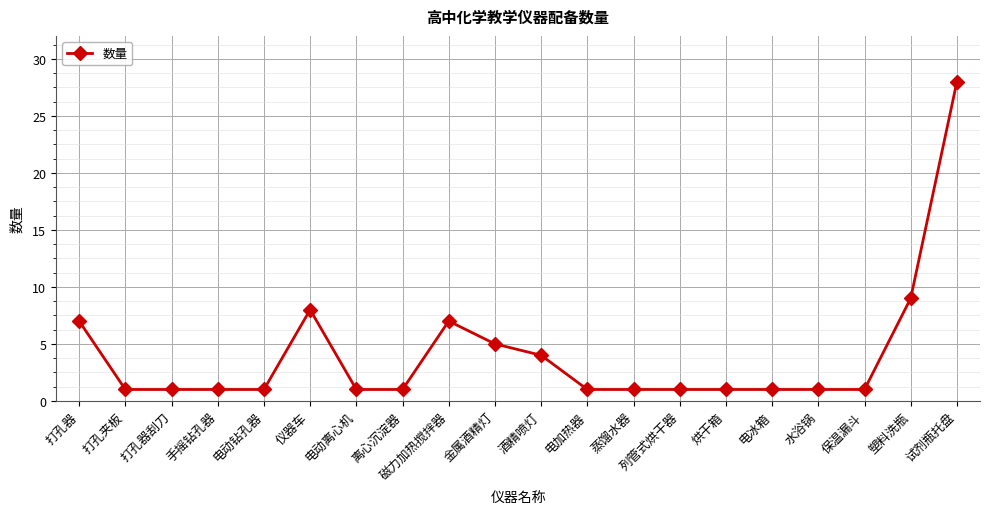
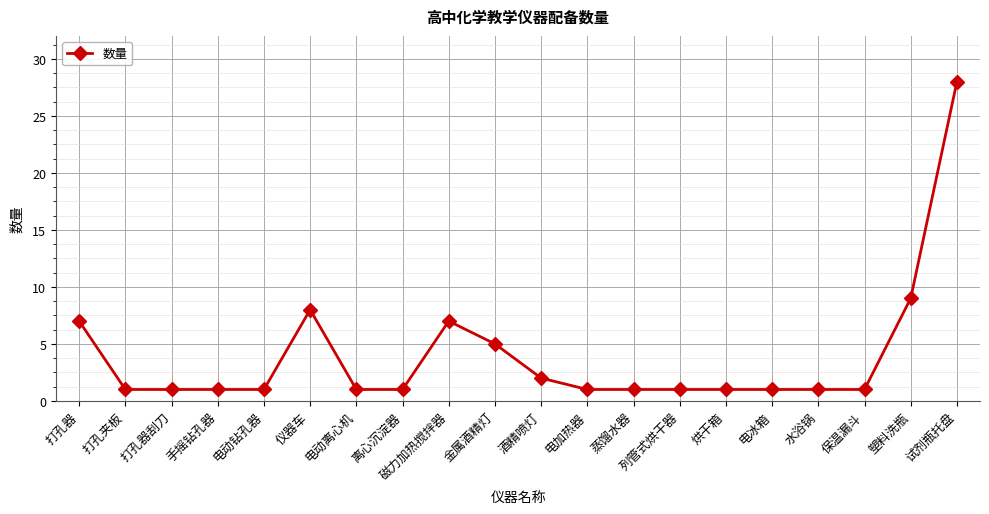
  {
    "打孔器": 7,
    "打孔夹板": 1,
    "打孔器刮刀": 1,
    "手摇钻孔器": 1,
    "电动钻孔器": 1,
    "仪器车": 8,
    "电动离心机": 1,
    "离心沉淀器": 1,
    "磁力加热搅拌器": 7,
    "金属酒精灯": 5,
-   "酒精喷灯": 4,
+   "酒精喷灯": 2,
    "电加热器": 1,
    "蒸馏水器": 1,
    "列管式烘干器": 1,
    "烘干箱": 1,
    "电冰箱": 1,
    "水浴锅": 1,
    "保温漏斗": 1,
    "塑料洗瓶": 9,
    "试剂瓶托盘": 28
  }
